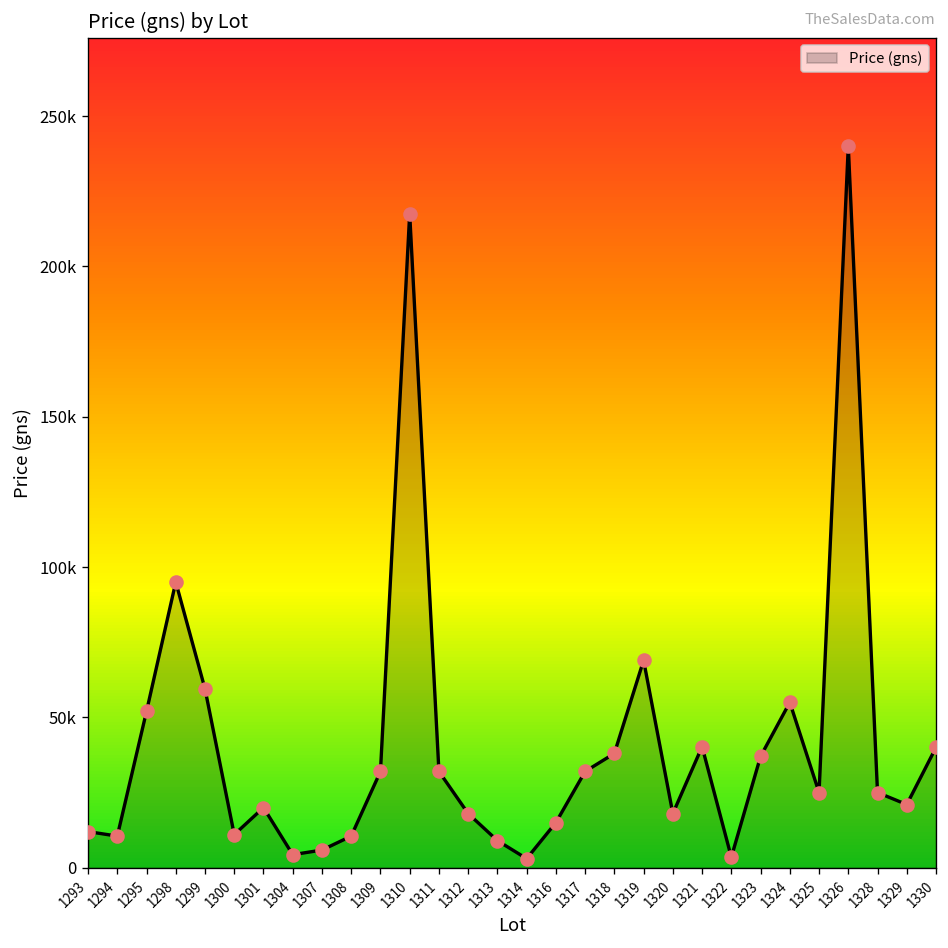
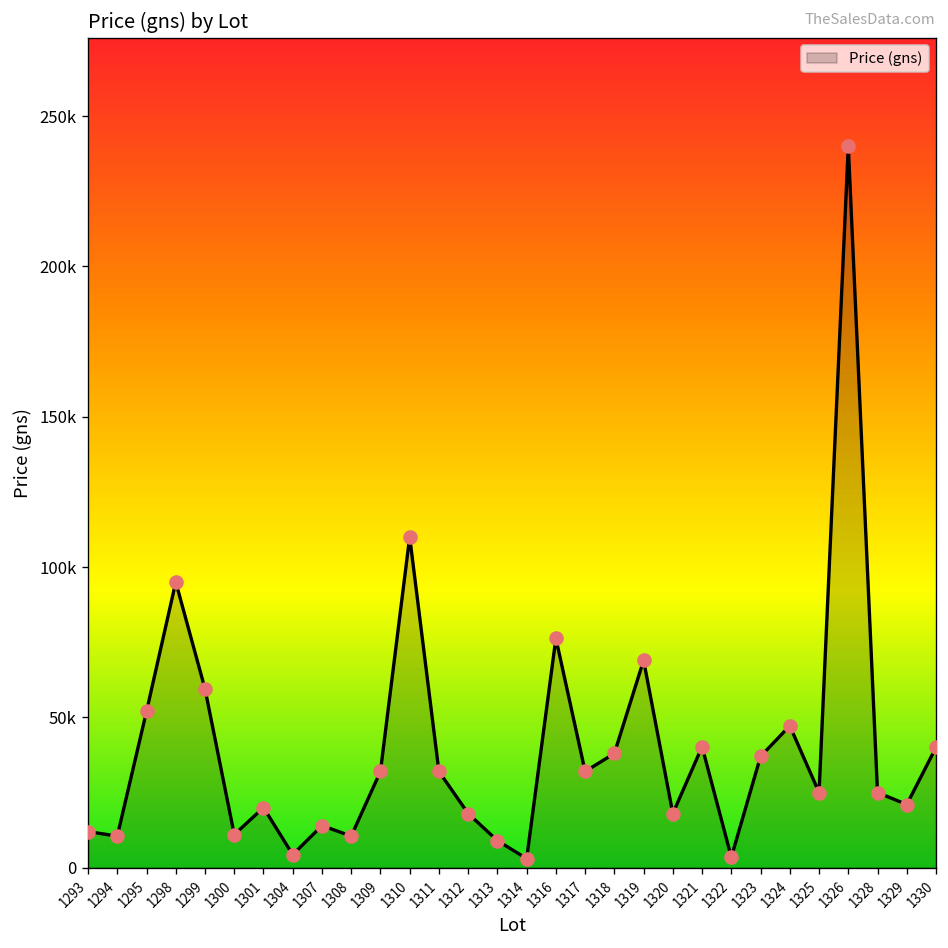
  {
    "1293": 12000,
    "1294": 11000,
    "1295": 52000,
    "1298": 95000,
    "1299": 59000,
    "1300": 11000,
    "1301": 20000,
    "1304": 4000,
-   "1307": 6000,
+   "1307": 14000,
    "1308": 11000,
    "1309": 32000,
-   "1310": 218000,
+   "1310": 110000,
    "1311": 32000,
    "1312": 18000,
    "1313": 9000,
    "1314": 3000,
-   "1316": 15000,
+   "1316": 76000,
    "1317": 32000,
    "1318": 38000,
    "1319": 69000,
    "1320": 18000,
    "1321": 40000,
    "1322": 3000,
    "1323": 37000,
-   "1324": 55000,
+   "1324": 47000,
    "1325": 25000,
    "1326": 240000,
    "1328": 25000,
    "1329": 21000,
    "1330": 40000
  }
